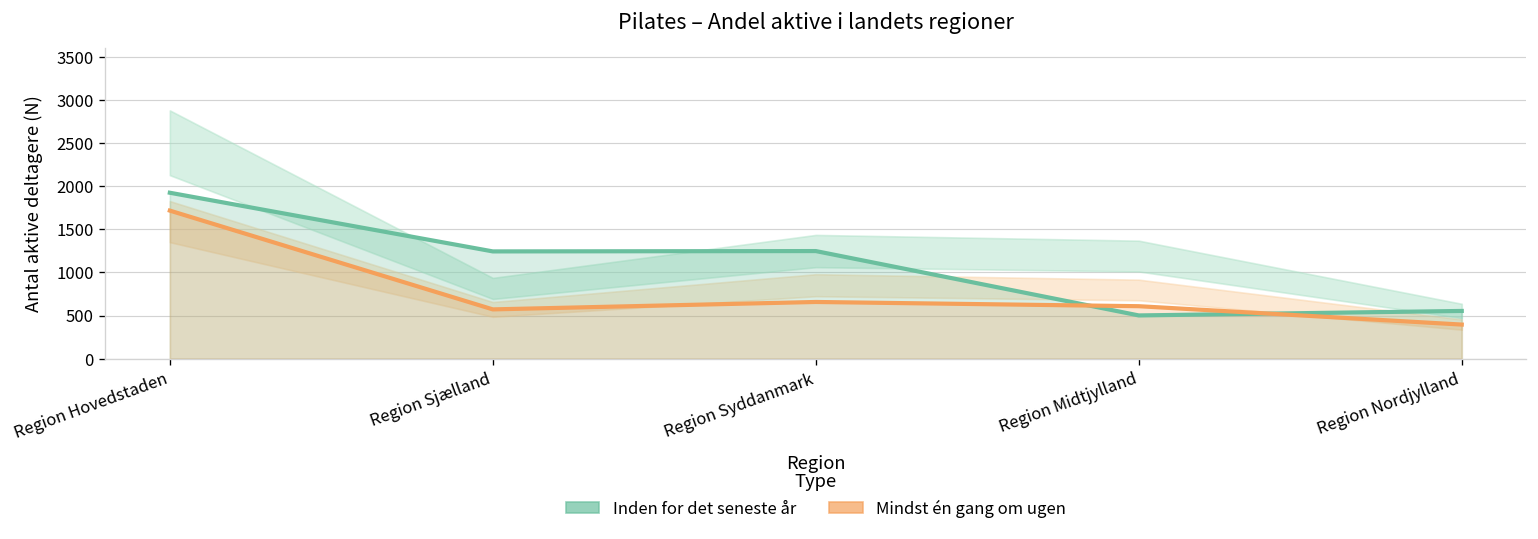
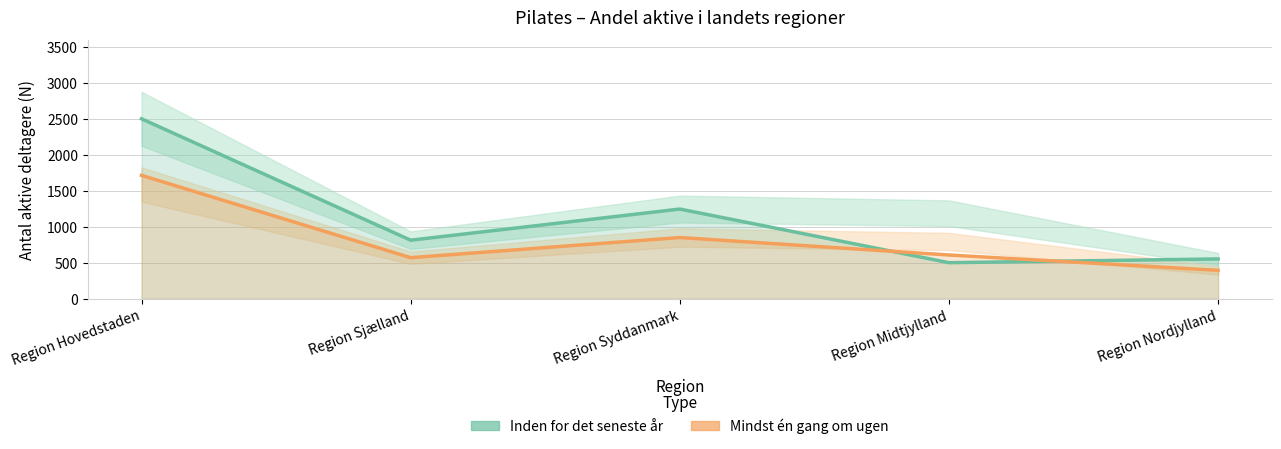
  {
    "Inden for det seneste år": {
-     "Region Hovedstaden": 1900,
-     "Region Sjælland": 1200,
+     "Region Hovedstaden": 2500,
+     "Region Sjælland": 800,
      "Region Syddanmark": 1200,
      "Region Midtjylland": 500,
      "Region Nordjylland": 600
    },
    "Mindst én gang om ugen": {
      "Region Hovedstaden": 1700,
      "Region Sjælland": 600,
-     "Region Syddanmark": 700,
+     "Region Syddanmark": 900,
      "Region Midtjylland": 600,
      "Region Nordjylland": 400
    }
  }
